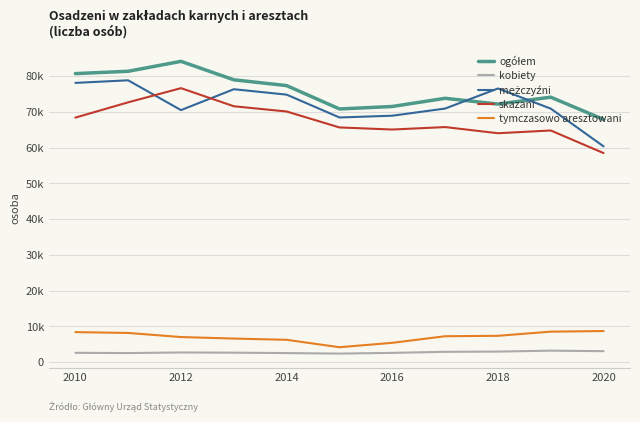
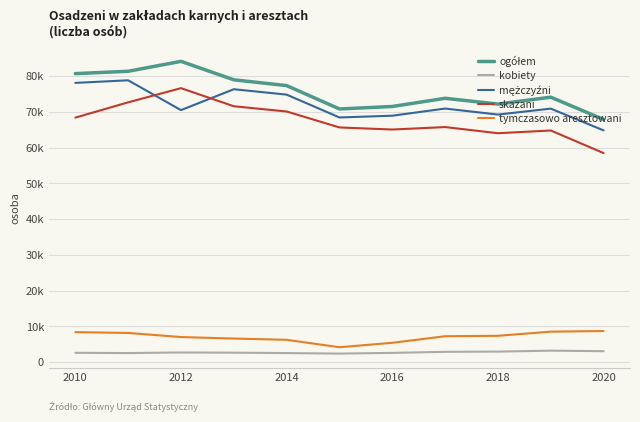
  {
    "ogółem": {
      "2010": 81000,
      "2012": 84000,
      "2014": 77000,
      "2016": 72000,
      "2018": 72000,
      "2020": 68000
    },
    "kobiety": {
      "2010": 3000,
      "2012": 3000,
      "2014": 3000,
      "2016": 3000,
      "2018": 3000,
      "2020": 3000
    },
    "mężczyźni": {
      "2010": 78000,
      "2012": 71000,
      "2014": 75000,
      "2016": 69000,
-     "2018": 77000,
-     "2020": 60000
+     "2018": 69000,
+     "2020": 65000
    },
    "skazani": {
      "2010": 68000,
      "2012": 77000,
      "2014": 70000,
      "2016": 65000,
      "2018": 64000,
      "2020": 58000
    },
    "tymczasowo aresztowani": {
      "2010": 8000,
      "2012": 7000,
      "2014": 6000,
      "2016": 5000,
      "2018": 7000,
      "2020": 9000
    }
  }
